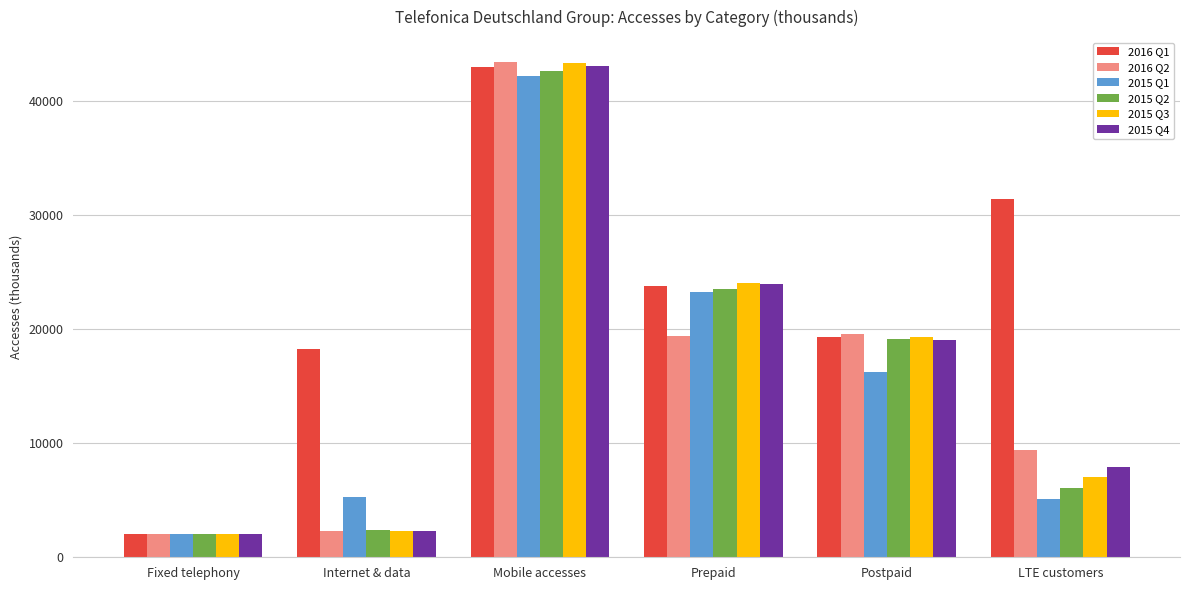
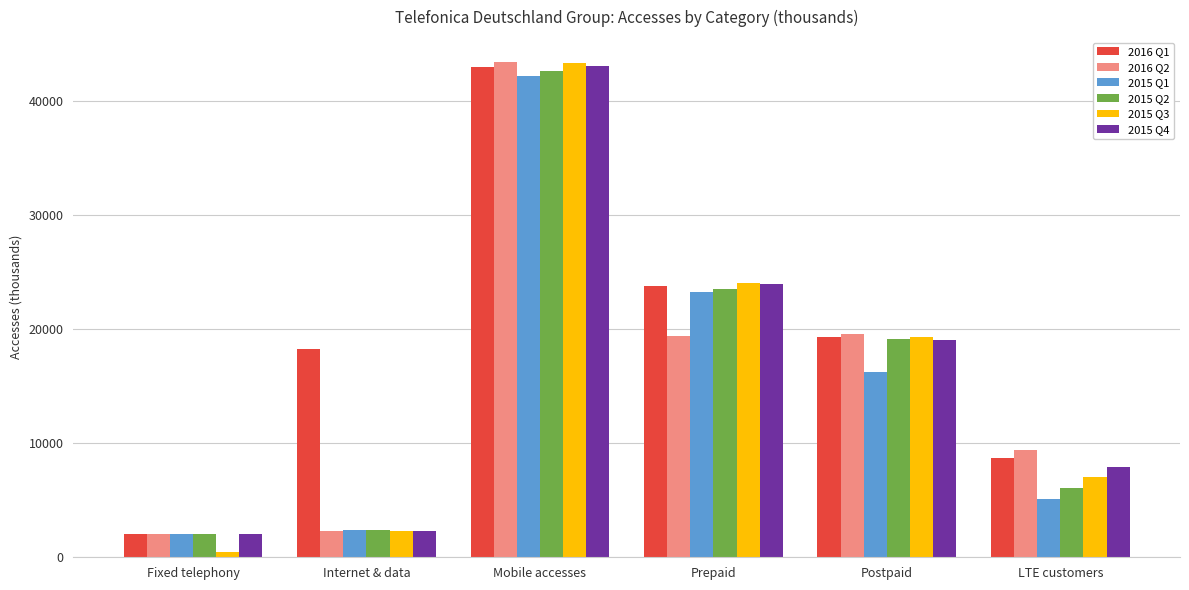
  {
    "2016 Q1": {
      "Fixed telephony": 2000,
      "Internet & data": 18300,
      "Mobile accesses": 43000,
      "Prepaid": 23700,
      "Postpaid": 19300,
-     "LTE customers": 31400
+     "LTE customers": 8700
    },
    "2016 Q2": {
      "Fixed telephony": 2000,
      "Internet & data": 2300,
      "Mobile accesses": 43400,
      "Prepaid": 19400,
      "Postpaid": 19600,
      "LTE customers": 9400
    },
    "2015 Q1": {
      "Fixed telephony": 2000,
-     "Internet & data": 5300,
+     "Internet & data": 2400,
      "Mobile accesses": 42200,
      "Prepaid": 23300,
      "Postpaid": 16200,
      "LTE customers": 5100
    },
    "2015 Q2": {
      "Fixed telephony": 2000,
      "Internet & data": 2400,
      "Mobile accesses": 42600,
      "Prepaid": 23500,
      "Postpaid": 19100,
      "LTE customers": 6100
    },
    "2015 Q3": {
-     "Fixed telephony": 2000,
+     "Fixed telephony": 400,
      "Internet & data": 2300,
      "Mobile accesses": 43300,
      "Prepaid": 24000,
      "Postpaid": 19300,
      "LTE customers": 7000
    },
    "2015 Q4": {
      "Fixed telephony": 2000,
      "Internet & data": 2300,
      "Mobile accesses": 43100,
      "Prepaid": 24000,
      "Postpaid": 19100,
      "LTE customers": 7900
    }
  }
